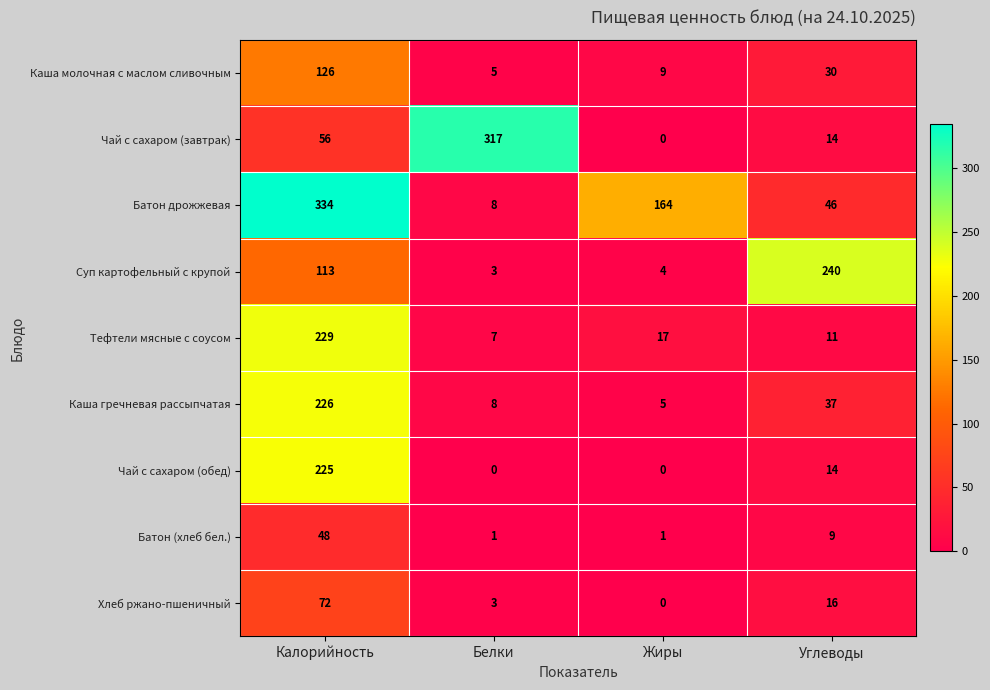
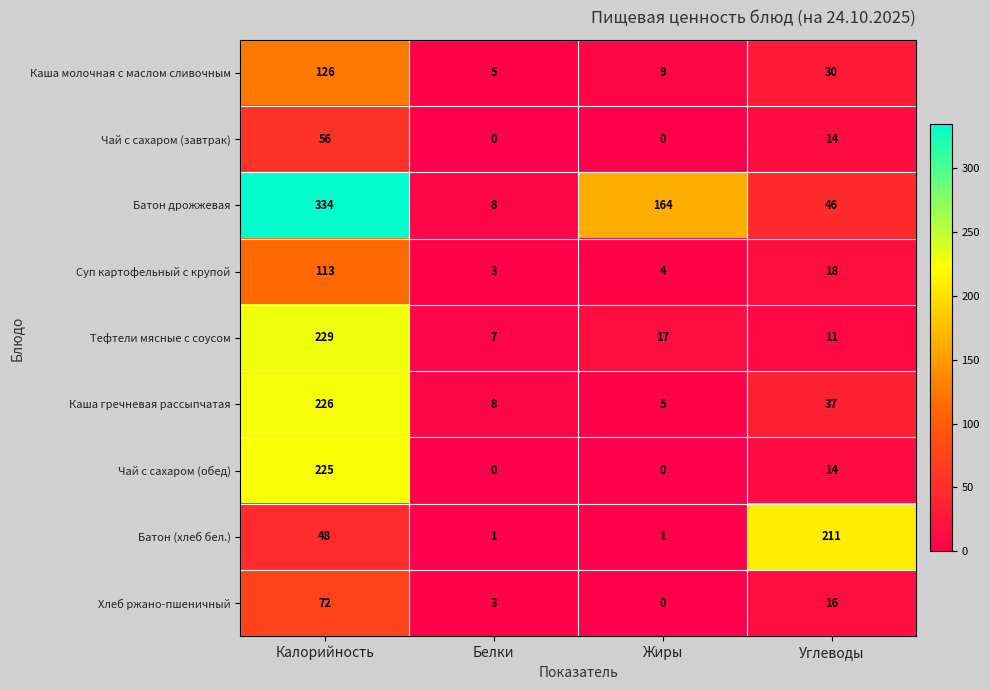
  {
    "Каша молочная с маслом сливочным": {
      "Калорийность": 126,
      "Белки": 5,
      "Жиры": 9,
      "Углеводы": 30
    },
    "Чай с сахаром (завтрак)": {
      "Калорийность": 56,
-     "Белки": 317,
+     "Белки": 0,
      "Жиры": 0,
      "Углеводы": 14
    },
    "Батон дрожжевая": {
      "Калорийность": 334,
      "Белки": 8,
      "Жиры": 164,
      "Углеводы": 46
    },
    "Суп картофельный с крупой": {
      "Калорийность": 113,
      "Белки": 3,
      "Жиры": 4,
-     "Углеводы": 240
+     "Углеводы": 18
    },
    "Тефтели мясные с соусом": {
      "Калорийность": 229,
      "Белки": 7,
      "Жиры": 17,
      "Углеводы": 11
    },
    "Каша гречневая рассыпчатая": {
      "Калорийность": 226,
      "Белки": 8,
      "Жиры": 5,
      "Углеводы": 37
    },
    "Чай с сахаром (обед)": {
      "Калорийность": 225,
      "Белки": 0,
      "Жиры": 0,
      "Углеводы": 14
    },
    "Батон (хлеб бел.)": {
      "Калорийность": 48,
      "Белки": 1,
      "Жиры": 1,
-     "Углеводы": 9
+     "Углеводы": 211
    },
    "Хлеб ржано-пшеничный": {
      "Калорийность": 72,
      "Белки": 3,
      "Жиры": 0,
      "Углеводы": 16
    }
  }
